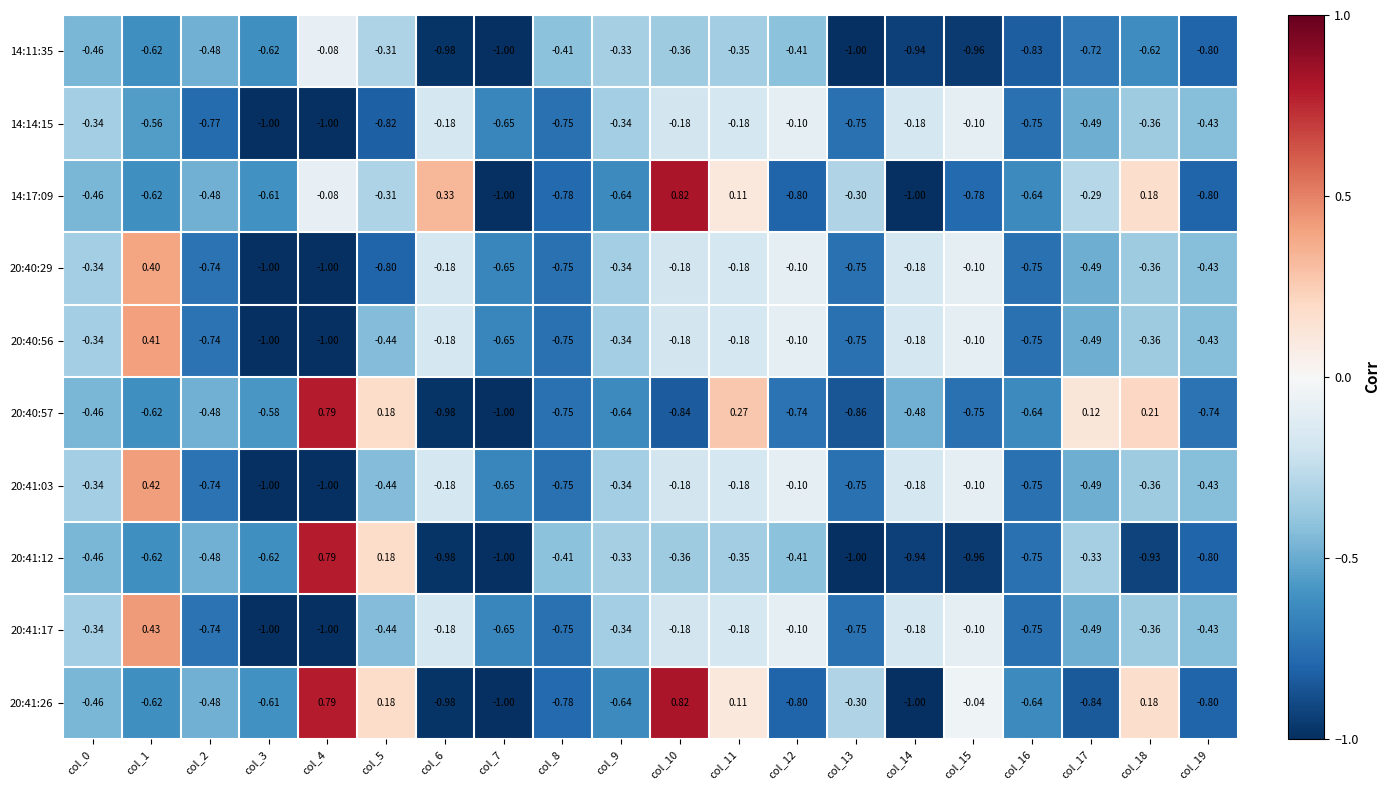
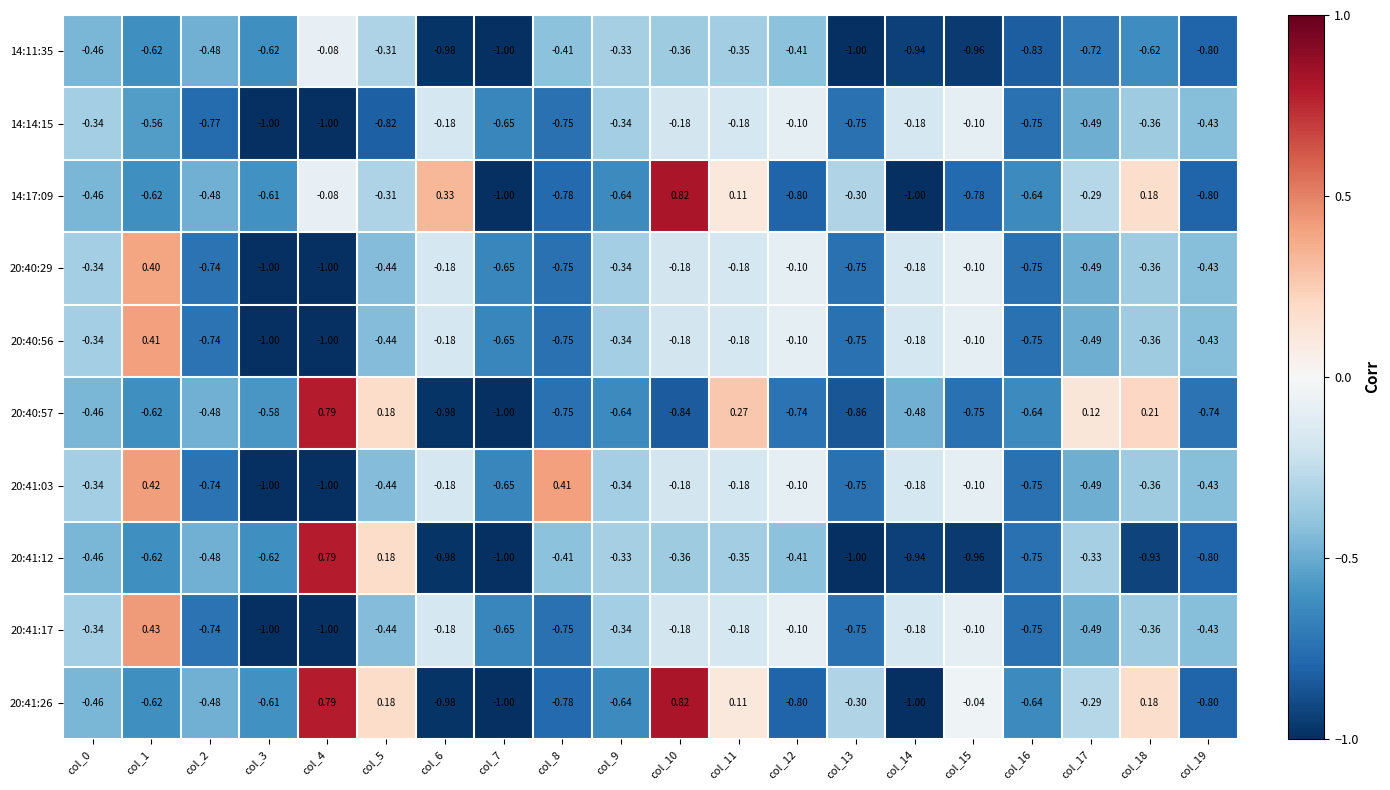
  {
    "14:11:35": {
      "col_0": -0.46,
      "col_1": -0.62,
      "col_2": -0.48,
      "col_3": -0.62,
      "col_4": -0.08,
      "col_5": -0.31,
      "col_6": -0.98,
      "col_7": -1.00,
      "col_8": -0.41,
      "col_9": -0.33,
      "col_10": -0.36,
      "col_11": -0.35,
      "col_12": -0.41,
      "col_13": -1.00,
      "col_14": -0.94,
      "col_15": -0.96,
      "col_16": -0.83,
      "col_17": -0.72,
      "col_18": -0.62,
      "col_19": -0.80
    },
    "14:14:15": {
      "col_0": -0.34,
      "col_1": -0.56,
      "col_2": -0.77,
      "col_3": -1.00,
      "col_4": -1.00,
      "col_5": -0.82,
      "col_6": -0.18,
      "col_7": -0.65,
      "col_8": -0.75,
      "col_9": -0.34,
      "col_10": -0.18,
      "col_11": -0.18,
      "col_12": -0.10,
      "col_13": -0.75,
      "col_14": -0.18,
      "col_15": -0.10,
      "col_16": -0.75,
      "col_17": -0.49,
      "col_18": -0.36,
      "col_19": -0.43
    },
    "14:17:09": {
      "col_0": -0.46,
      "col_1": -0.62,
      "col_2": -0.48,
      "col_3": -0.61,
      "col_4": -0.08,
      "col_5": -0.31,
      "col_6": 0.33,
      "col_7": -1.00,
      "col_8": -0.78,
      "col_9": -0.64,
      "col_10": 0.82,
      "col_11": 0.11,
      "col_12": -0.80,
      "col_13": -0.30,
      "col_14": -1.00,
      "col_15": -0.78,
      "col_16": -0.64,
      "col_17": -0.29,
      "col_18": 0.18,
      "col_19": -0.80
    },
    "20:40:29": {
      "col_0": -0.34,
      "col_1": 0.40,
      "col_2": -0.74,
      "col_3": -1.00,
      "col_4": -1.00,
-     "col_5": -0.80,
+     "col_5": -0.44,
      "col_6": -0.18,
      "col_7": -0.65,
      "col_8": -0.75,
      "col_9": -0.34,
      "col_10": -0.18,
      "col_11": -0.18,
      "col_12": -0.10,
      "col_13": -0.75,
      "col_14": -0.18,
      "col_15": -0.10,
      "col_16": -0.75,
      "col_17": -0.49,
      "col_18": -0.36,
      "col_19": -0.43
    },
    "20:40:56": {
      "col_0": -0.34,
      "col_1": 0.41,
      "col_2": -0.74,
      "col_3": -1.00,
      "col_4": -1.00,
      "col_5": -0.44,
      "col_6": -0.18,
      "col_7": -0.65,
      "col_8": -0.75,
      "col_9": -0.34,
      "col_10": -0.18,
      "col_11": -0.18,
      "col_12": -0.10,
      "col_13": -0.75,
      "col_14": -0.18,
      "col_15": -0.10,
      "col_16": -0.75,
      "col_17": -0.49,
      "col_18": -0.36,
      "col_19": -0.43
    },
    "20:40:57": {
      "col_0": -0.46,
      "col_1": -0.62,
      "col_2": -0.48,
      "col_3": -0.58,
      "col_4": 0.79,
      "col_5": 0.18,
      "col_6": -0.98,
      "col_7": -1.00,
      "col_8": -0.75,
      "col_9": -0.64,
      "col_10": -0.84,
      "col_11": 0.27,
      "col_12": -0.74,
      "col_13": -0.86,
      "col_14": -0.48,
      "col_15": -0.75,
      "col_16": -0.64,
      "col_17": 0.12,
      "col_18": 0.21,
      "col_19": -0.74
    },
    "20:41:03": {
      "col_0": -0.34,
      "col_1": 0.42,
      "col_2": -0.74,
      "col_3": -1.00,
      "col_4": -1.00,
      "col_5": -0.44,
      "col_6": -0.18,
      "col_7": -0.65,
-     "col_8": -0.75,
+     "col_8": 0.41,
      "col_9": -0.34,
      "col_10": -0.18,
      "col_11": -0.18,
      "col_12": -0.10,
      "col_13": -0.75,
      "col_14": -0.18,
      "col_15": -0.10,
      "col_16": -0.75,
      "col_17": -0.49,
      "col_18": -0.36,
      "col_19": -0.43
    },
    "20:41:12": {
      "col_0": -0.46,
      "col_1": -0.62,
      "col_2": -0.48,
      "col_3": -0.62,
      "col_4": 0.79,
      "col_5": 0.18,
      "col_6": -0.98,
      "col_7": -1.00,
      "col_8": -0.41,
      "col_9": -0.33,
      "col_10": -0.36,
      "col_11": -0.35,
      "col_12": -0.41,
      "col_13": -1.00,
      "col_14": -0.94,
      "col_15": -0.96,
      "col_16": -0.75,
      "col_17": -0.33,
      "col_18": -0.93,
      "col_19": -0.80
    },
    "20:41:17": {
      "col_0": -0.34,
      "col_1": 0.43,
      "col_2": -0.74,
      "col_3": -1.00,
      "col_4": -1.00,
      "col_5": -0.44,
      "col_6": -0.18,
      "col_7": -0.65,
      "col_8": -0.75,
      "col_9": -0.34,
      "col_10": -0.18,
      "col_11": -0.18,
      "col_12": -0.10,
      "col_13": -0.75,
      "col_14": -0.18,
      "col_15": -0.10,
      "col_16": -0.75,
      "col_17": -0.49,
      "col_18": -0.36,
      "col_19": -0.43
    },
    "20:41:26": {
      "col_0": -0.46,
      "col_1": -0.62,
      "col_2": -0.48,
      "col_3": -0.61,
      "col_4": 0.79,
      "col_5": 0.18,
      "col_6": -0.98,
      "col_7": -1.00,
      "col_8": -0.78,
      "col_9": -0.64,
      "col_10": 0.82,
      "col_11": 0.11,
      "col_12": -0.80,
      "col_13": -0.30,
      "col_14": -1.00,
      "col_15": -0.04,
      "col_16": -0.64,
-     "col_17": -0.84,
+     "col_17": -0.29,
      "col_18": 0.18,
      "col_19": -0.80
    }
  }
